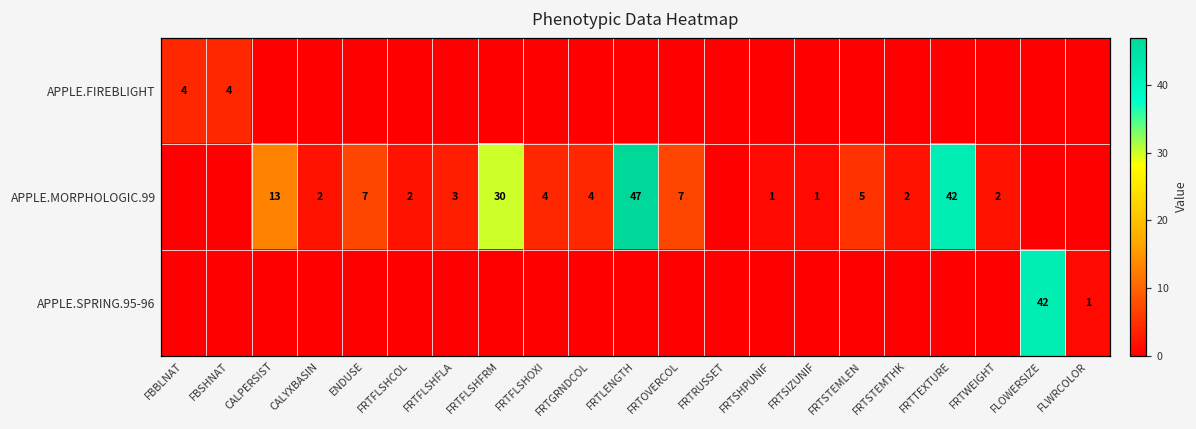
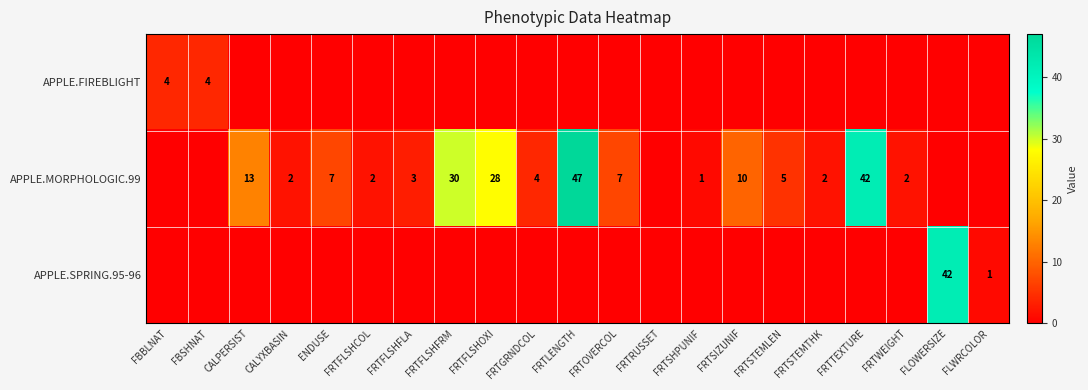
  {
    "APPLE.FIREBLIGHT": {
      "FBBLNAT": 4,
      "FBSHNAT": 4
    },
    "APPLE.MORPHOLOGIC.99": {
      "CALPERSIST": 13,
      "CALYXBASIN": 2,
      "ENDUSE": 7,
      "FRTFLSHCOL": 2,
      "FRTFLSHFLA": 3,
      "FRTFLSHFRM": 30,
-     "FRTFLSHOXI": 4,
+     "FRTFLSHOXI": 28,
      "FRTGRNDCOL": 4,
      "FRTLENGTH": 47,
      "FRTOVERCOL": 7,
      "FRTSHPUNIF": 1,
-     "FRTSIZUNIF": 1,
+     "FRTSIZUNIF": 10,
      "FRTSTEMLEN": 5,
      "FRTSTEMTHK": 2,
      "FRTTEXTURE": 42,
      "FRTWEIGHT": 2
    },
    "APPLE.SPRING.95-96": {
      "FLOWERSIZE": 42,
      "FLWRCOLOR": 1
    }
  }
